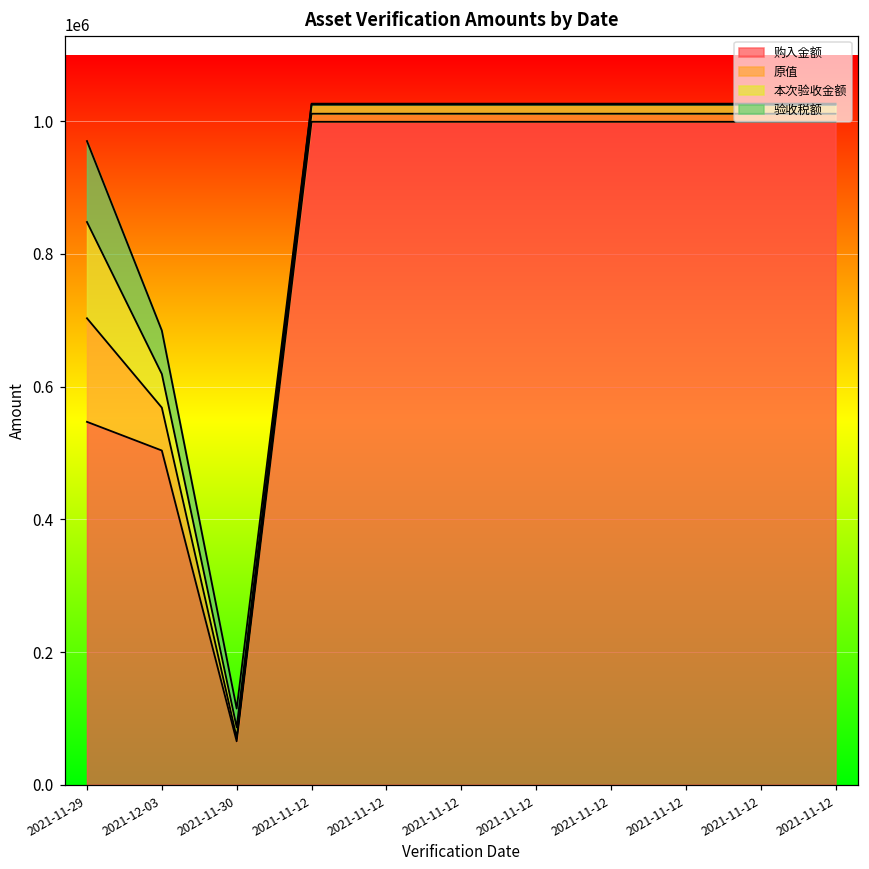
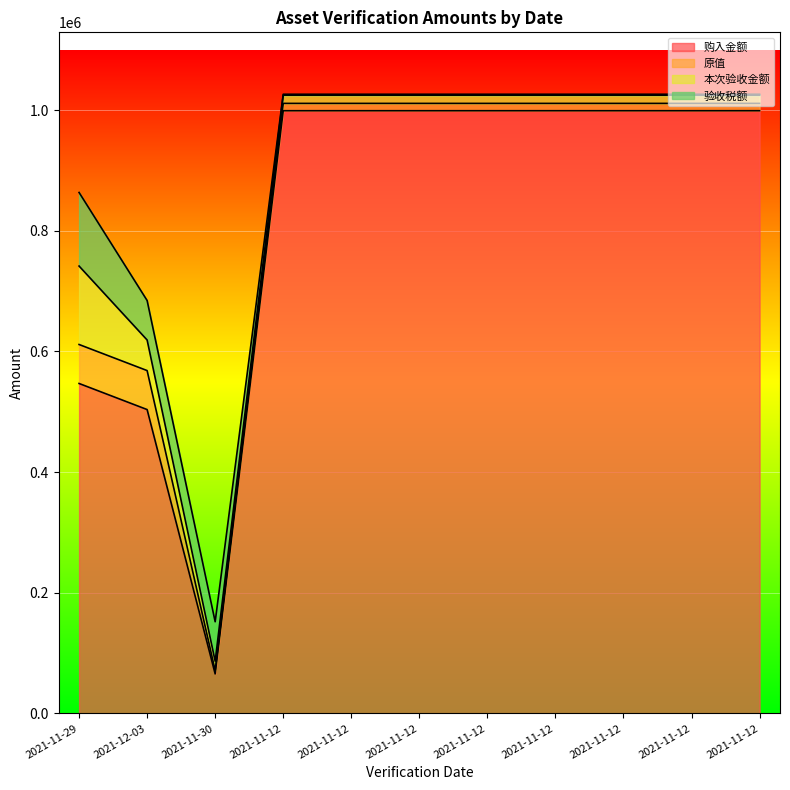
  {
    "购入金额": {
      "2021-11-29": 550000,
      "2021-12-03": 500000,
      "2021-11-30": 70000
    },
    "原值": {
-     "2021-11-29": 160000,
+     "2021-11-29": 60000,
      "2021-12-03": 60000,
      "2021-11-30": 10000
    },
    "本次验收金额": {
-     "2021-11-29": 150000,
+     "2021-11-29": 130000,
      "2021-12-03": 50000,
      "2021-11-30": 20000
    },
    "验收税额": {
      "2021-11-29": 120000,
      "2021-12-03": 70000,
-     "2021-11-30": 30000
+     "2021-11-30": 70000
    }
  }
